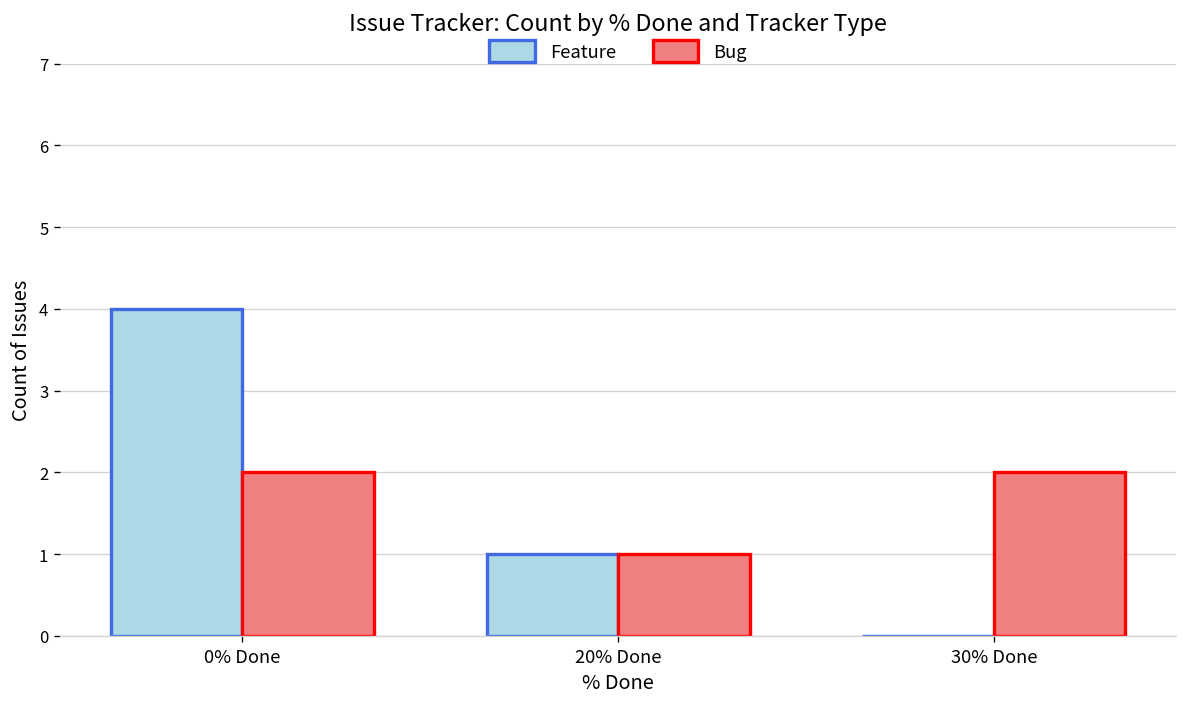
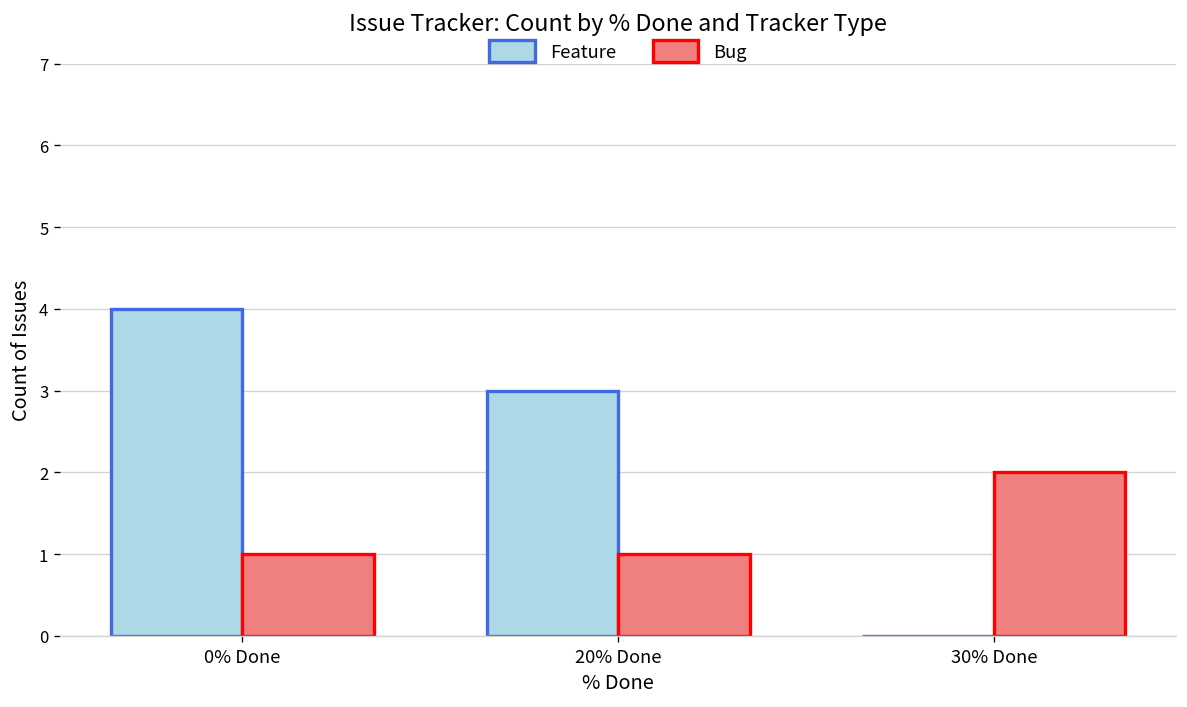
  {
    "Feature": {
      "0% Done": 4,
-     "20% Done": 1,
+     "20% Done": 3,
      "30% Done": 0
    },
    "Bug": {
-     "0% Done": 2,
+     "0% Done": 1,
      "20% Done": 1,
      "30% Done": 2
    }
  }
